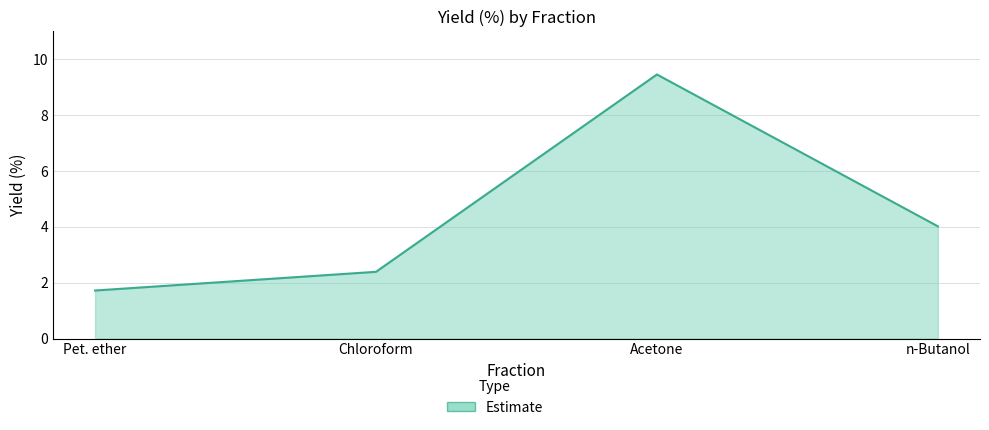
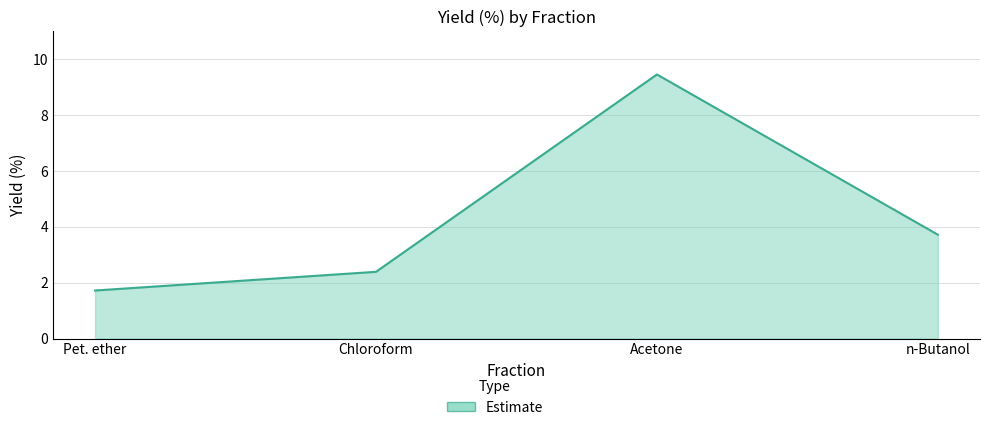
  {
    "Pet. ether": 1.7,
    "Chloroform": 2.4,
    "Acetone": 9.5,
-   "n-Butanol": 4.0
+   "n-Butanol": 3.7
  }
